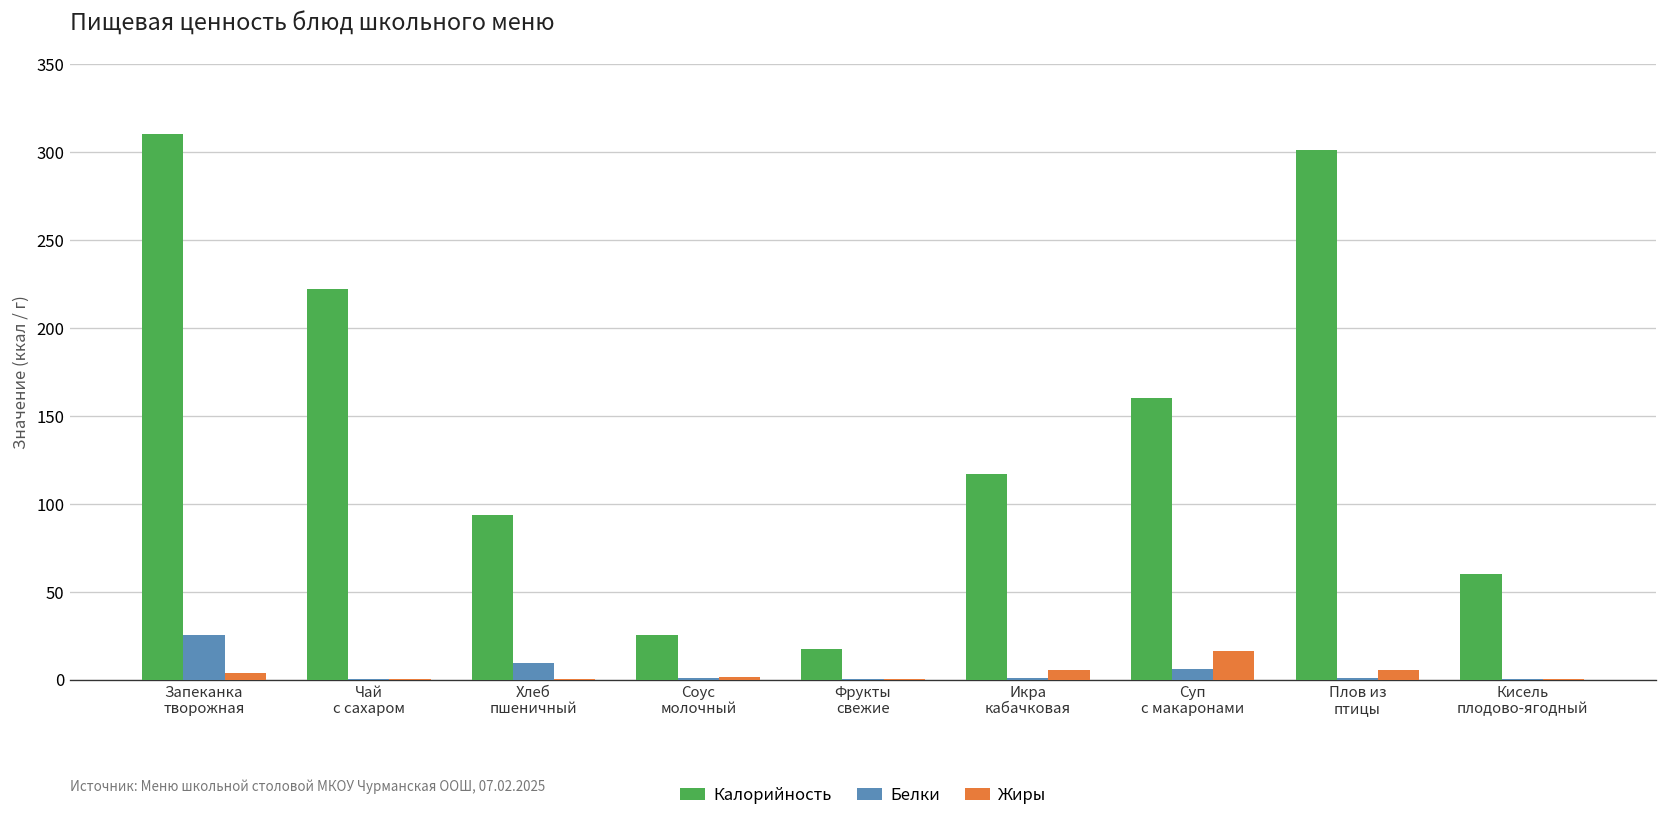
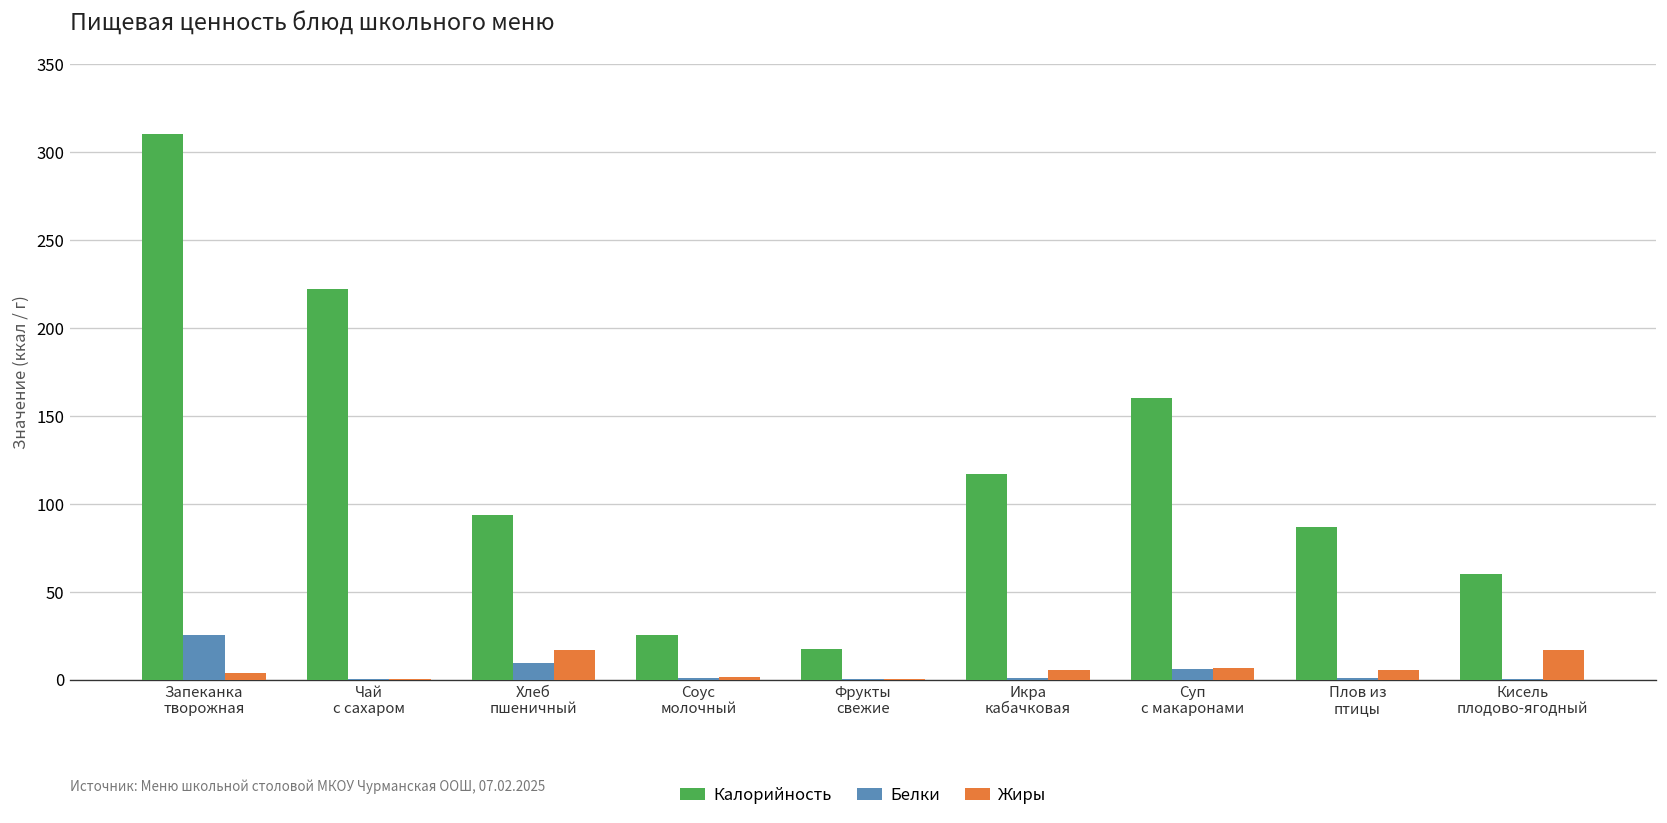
  {
    "Калорийность": {
      "Запеканка творожная": 310,
      "Чай с сахаром": 222,
      "Хлеб пшеничный": 94,
      "Соус молочный": 25,
      "Фрукты свежие": 18,
      "Икра кабачковая": 117,
      "Суп с макаронами": 160,
-     "Плов из птицы": 301,
+     "Плов из птицы": 87,
      "Кисель плодово-ягодный": 60
    },
    "Белки": {
      "Запеканка творожная": 25,
      "Хлеб пшеничный": 9,
      "Суп с макаронами": 6
    },
    "Жиры": {
      "Запеканка творожная": 4,
-     "Хлеб пшеничный": 0,
+     "Хлеб пшеничный": 17,
      "Икра кабачковая": 5,
-     "Суп с макаронами": 16,
+     "Суп с макаронами": 7,
      "Плов из птицы": 5,
-     "Кисель плодово-ягодный": 0
+     "Кисель плодово-ягодный": 17
    }
  }
